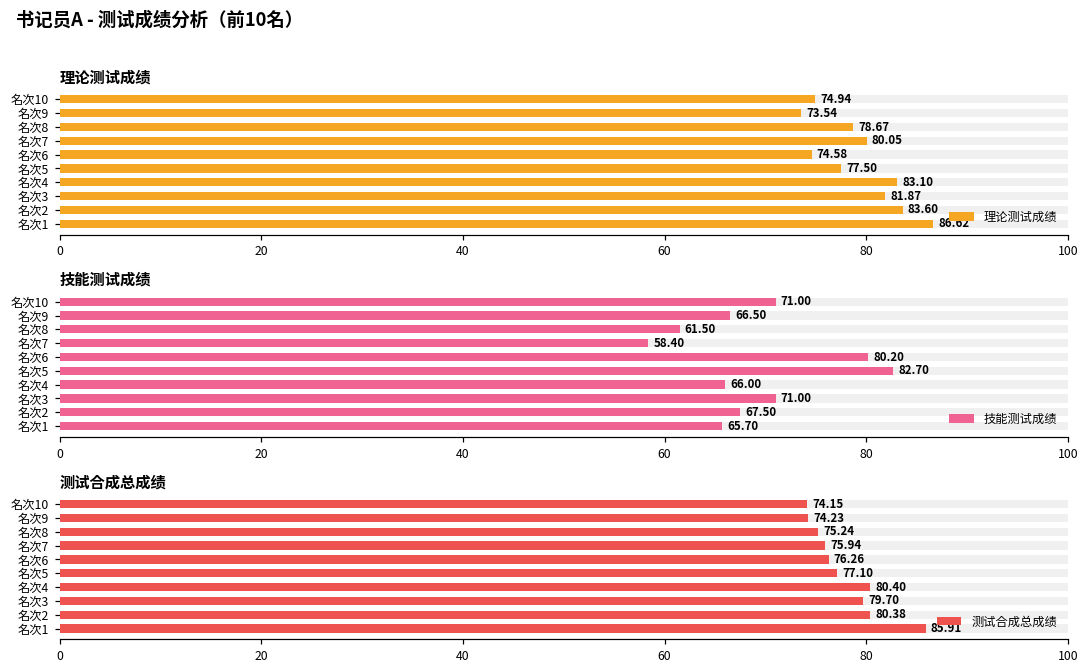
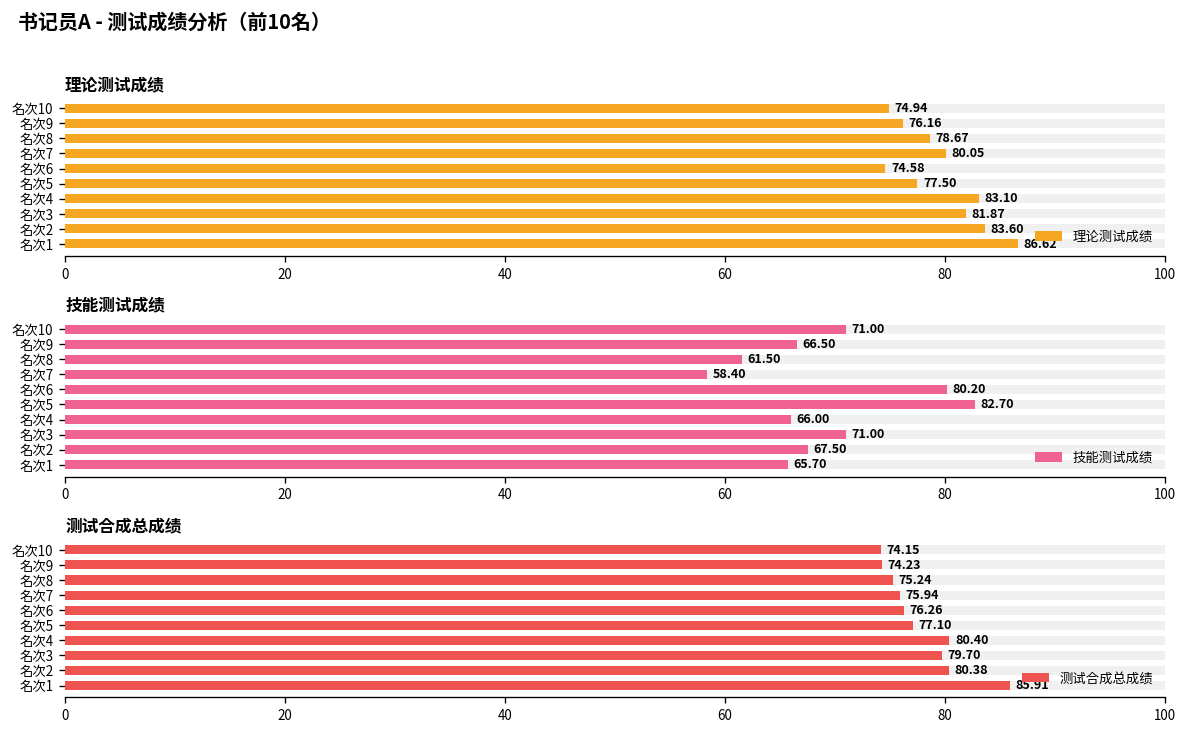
  {
    "理论测试成绩": {
      "理论测试成绩": {
-       "名次9": 73.54
+       "名次9": 76.16
      }
    }
  }
